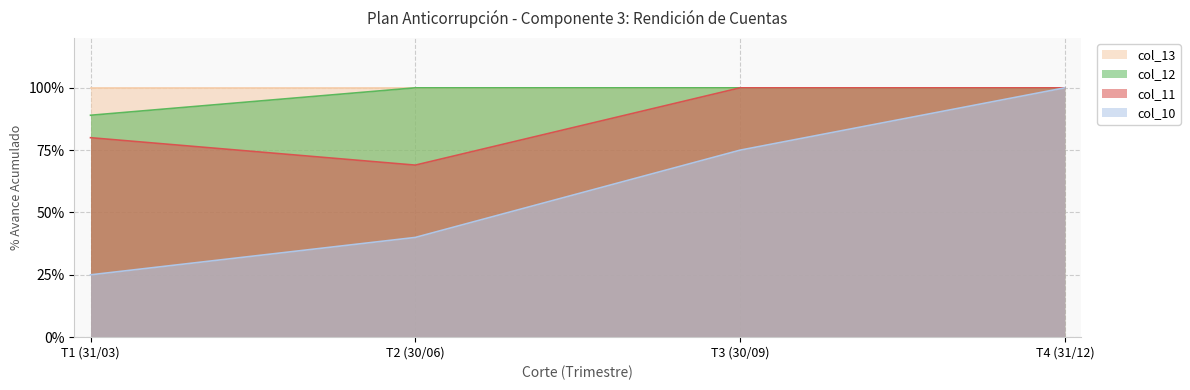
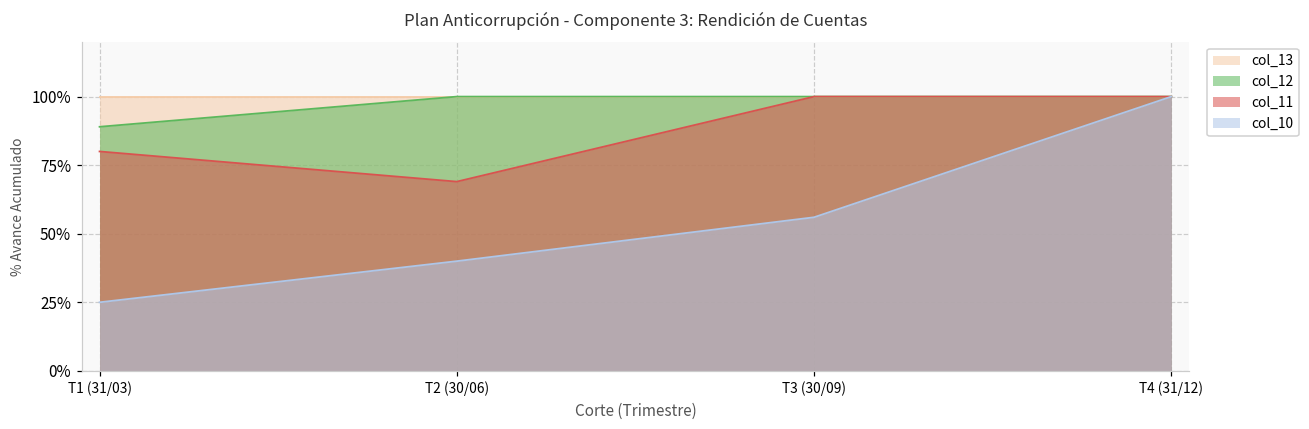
  {
    "col_13": {
      "T1 (31/03)": "100%"
    },
    "col_12": {
      "T1 (31/03)": "89%"
    },
    "col_11": {
      "T1 (31/03)": "80%",
      "T2 (30/06)": "69%"
    },
    "col_10": {
      "T1 (31/03)": "25%",
      "T2 (30/06)": "40%",
-     "T3 (30/09)": "75%"
+     "T3 (30/09)": "56%"
    }
  }
